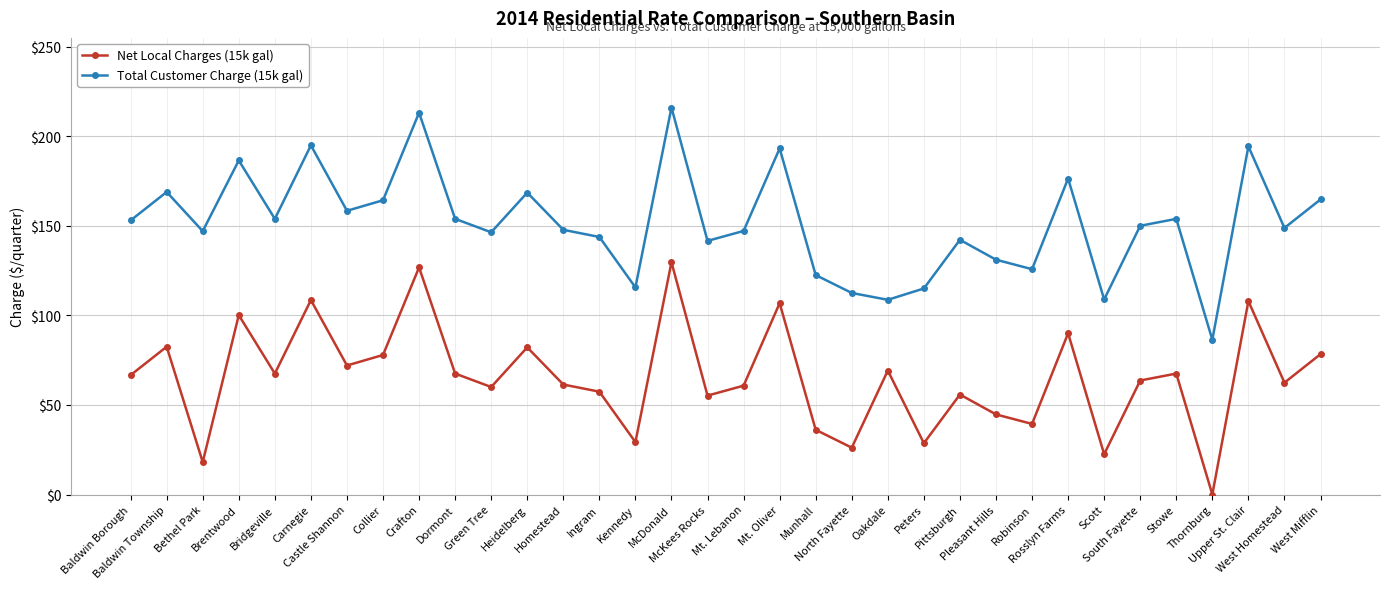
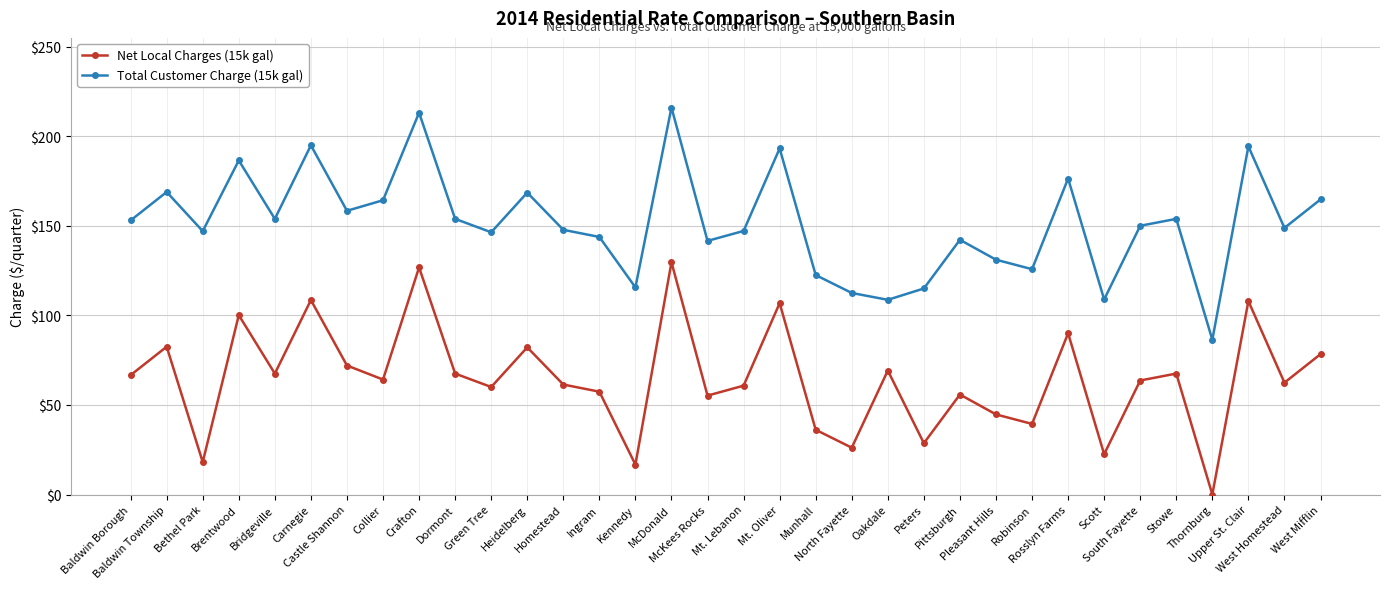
  {
    "Net Local Charges (15k gal)": {
      "Baldwin Borough": "$67",
      "Baldwin Township": "$83",
      "Bethel Park": "$18",
      "Brentwood": "$100",
      "Bridgeville": "$68",
      "Carnegie": "$109",
      "Castle Shannon": "$72",
-     "Collier": "$78",
+     "Collier": "$64",
      "Crafton": "$127",
      "Dormont": "$68",
      "Green Tree": "$60",
      "Heidelberg": "$82",
      "Homestead": "$61",
      "Ingram": "$57",
-     "Kennedy": "$29",
+     "Kennedy": "$17",
      "McDonald": "$130",
      "McKees Rocks": "$55",
      "Mt. Lebanon": "$61",
      "Mt. Oliver": "$107",
      "Munhall": "$36",
      "North Fayette": "$26",
      "Oakdale": "$69",
      "Peters": "$29",
      "Pittsburgh": "$56",
      "Pleasant Hills": "$45",
      "Robinson": "$39",
      "Rosslyn Farms": "$90",
      "Scott": "$23",
      "South Fayette": "$64",
      "Stowe": "$68",
      "Thornburg": "$0",
      "Upper St. Clair": "$108",
      "West Homestead": "$62",
      "West Mifflin": "$78"
    },
    "Total Customer Charge (15k gal)": {
      "Baldwin Borough": "$153",
      "Baldwin Township": "$169",
      "Bethel Park": "$147",
      "Brentwood": "$186",
      "Bridgeville": "$154",
      "Carnegie": "$195",
      "Castle Shannon": "$158",
      "Collier": "$164",
      "Crafton": "$213",
      "Dormont": "$154",
      "Green Tree": "$146",
      "Heidelberg": "$169",
      "Homestead": "$148",
      "Ingram": "$144",
      "Kennedy": "$116",
      "McDonald": "$216",
      "McKees Rocks": "$142",
      "Mt. Lebanon": "$147",
      "Mt. Oliver": "$193",
      "Munhall": "$122",
      "North Fayette": "$112",
      "Oakdale": "$109",
      "Peters": "$115",
      "Pittsburgh": "$142",
      "Pleasant Hills": "$131",
      "Robinson": "$126",
      "Rosslyn Farms": "$176",
      "Scott": "$109",
      "South Fayette": "$150",
      "Stowe": "$154",
      "Thornburg": "$86",
      "Upper St. Clair": "$194",
      "West Homestead": "$149",
      "West Mifflin": "$165"
    }
  }
